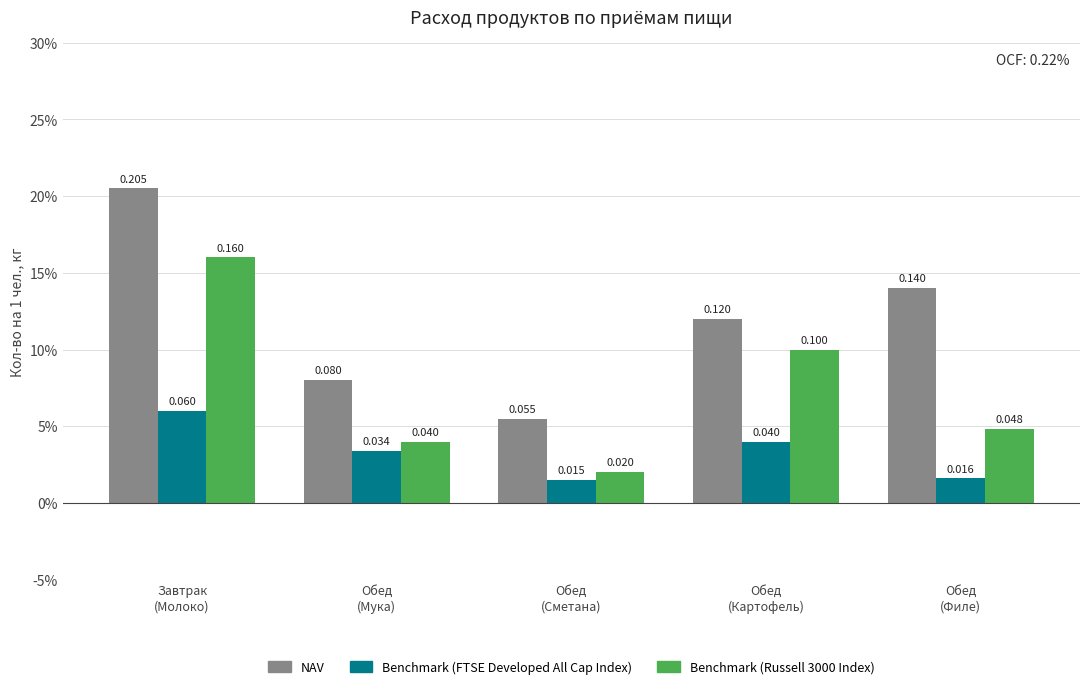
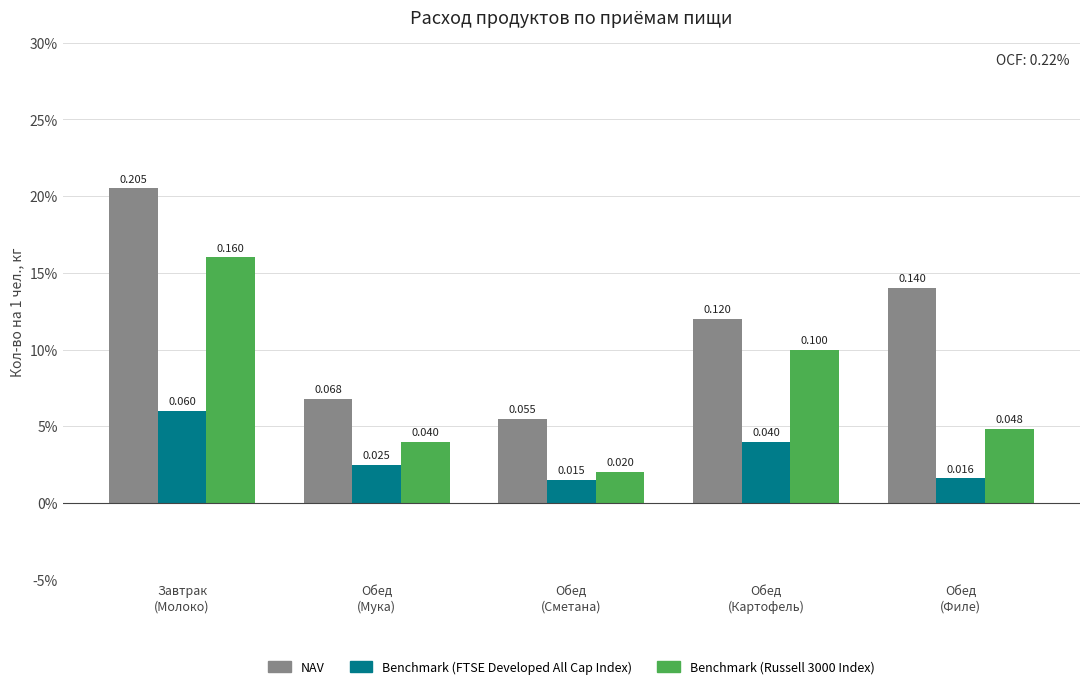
  {
    "NAV": {
      "Завтрак (Молоко)": 0.205,
-     "Обед (Мука)": 0.080,
+     "Обед (Мука)": 0.068,
      "Обед (Сметана)": 0.055,
      "Обед (Картофель)": 0.120,
      "Обед (Филе)": 0.140
    },
    "Benchmark (FTSE Developed All Cap Index)": {
      "Завтрак (Молоко)": 0.060,
-     "Обед (Мука)": 0.034,
+     "Обед (Мука)": 0.025,
      "Обед (Сметана)": 0.015,
      "Обед (Картофель)": 0.040,
      "Обед (Филе)": 0.016
    },
    "Benchmark (Russell 3000 Index)": {
      "Завтрак (Молоко)": 0.160,
      "Обед (Мука)": 0.040,
      "Обед (Сметана)": 0.020,
      "Обед (Картофель)": 0.100,
      "Обед (Филе)": 0.048
    }
  }
